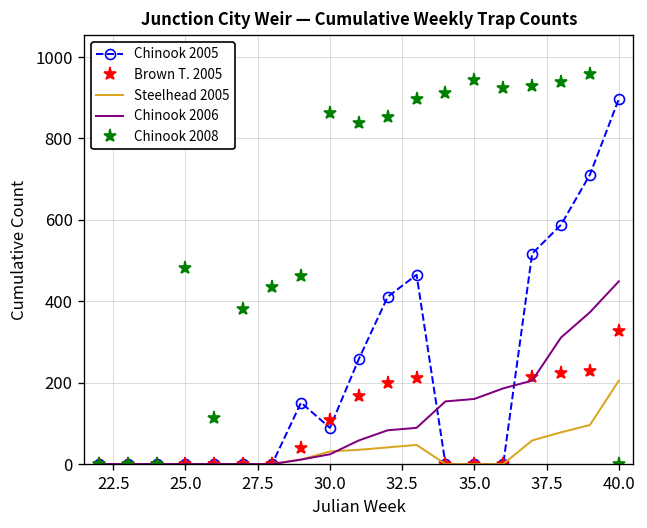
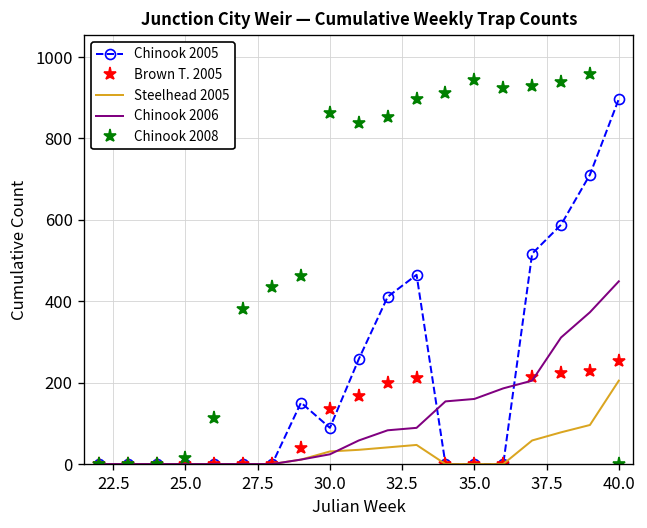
  {
    "Chinook 2005": {
      "30.0": 90,
      "40.0": 900
    },
    "Brown T. 2005": {
-     "30.0": 110,
-     "40.0": 330
+     "30.0": 140,
+     "40.0": 250
    },
    "Steelhead 2005": {
      "40.0": 210
    },
    "Chinook 2006": {
      "35.0": 160,
      "40.0": 450
    },
    "Chinook 2008": {
-     "25.0": 480,
+     "25.0": 20,
      "30.0": 860,
      "35.0": 940,
      "40.0": 0
    }
  }
